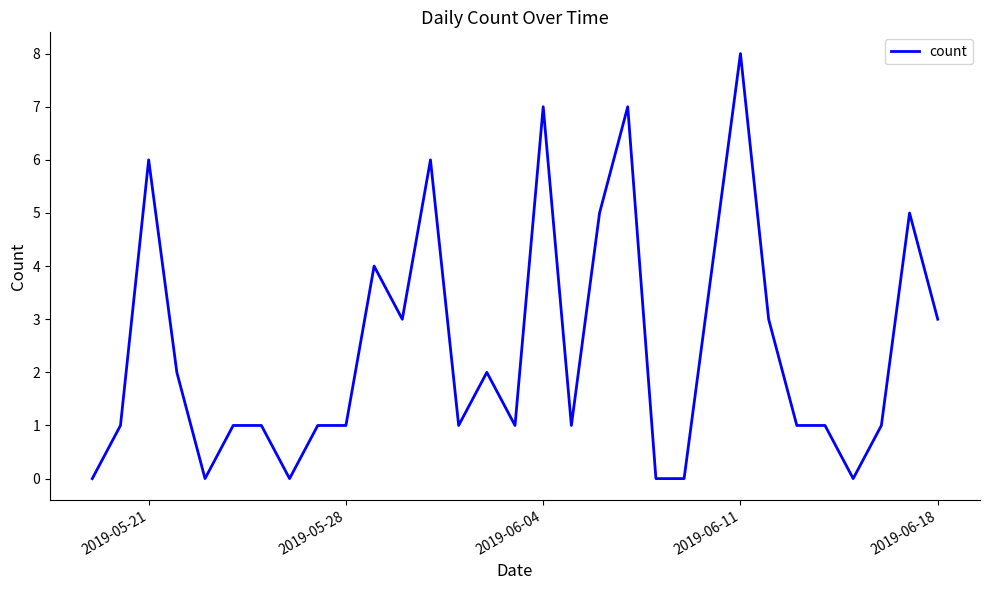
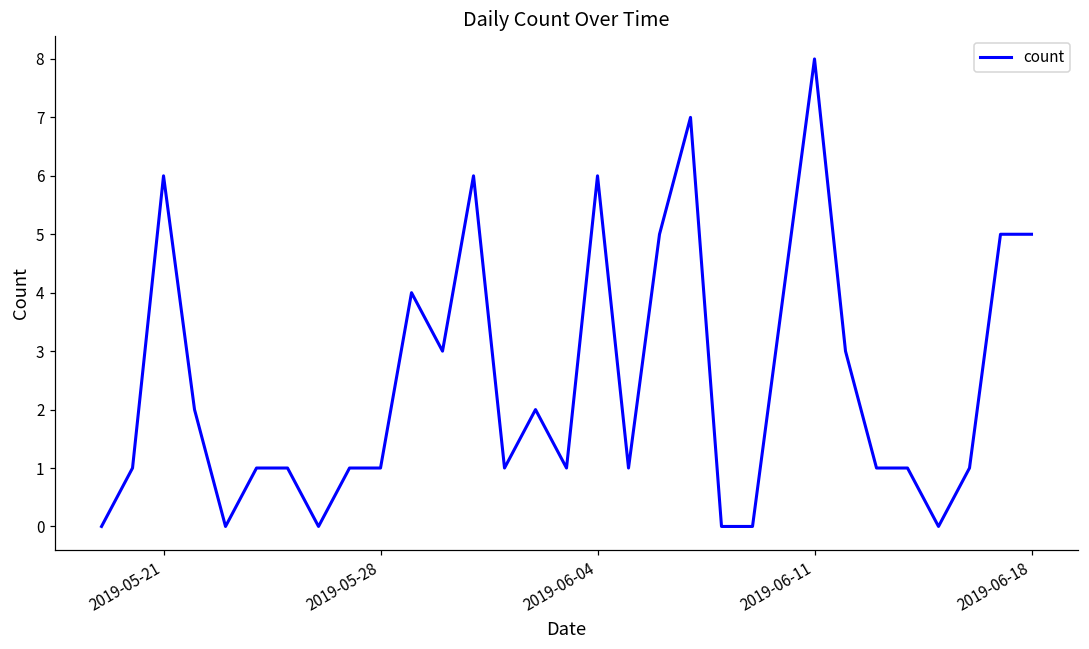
  {
    "2019-05-21": 6,
    "2019-05-28": 1,
-   "2019-06-04": 7,
+   "2019-06-04": 6,
    "2019-06-11": 8,
-   "2019-06-18": 3
+   "2019-06-18": 5
  }
